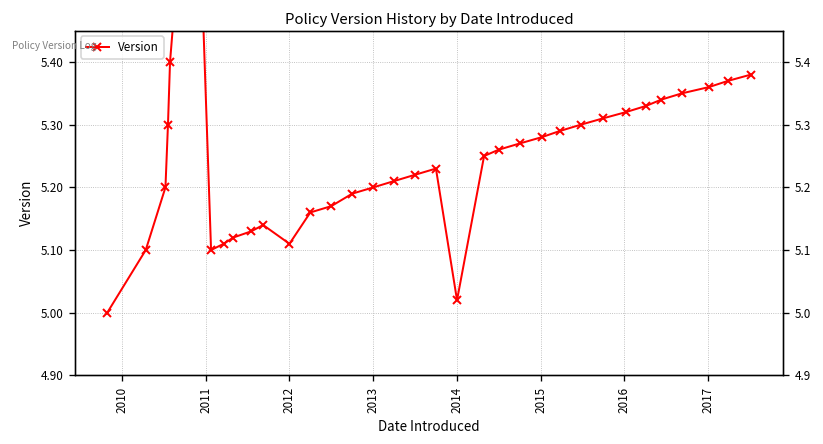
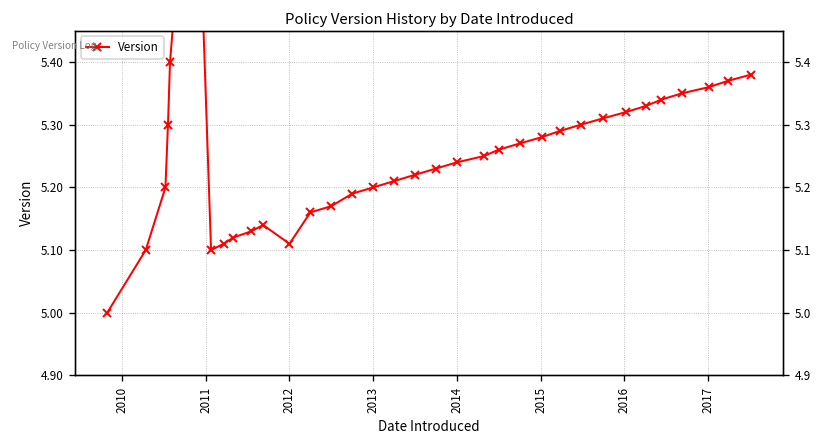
  {
    "2012": 5.11,
    "2013": 5.20,
-   "2014": 5.02
+   "2014": 5.24
  }
